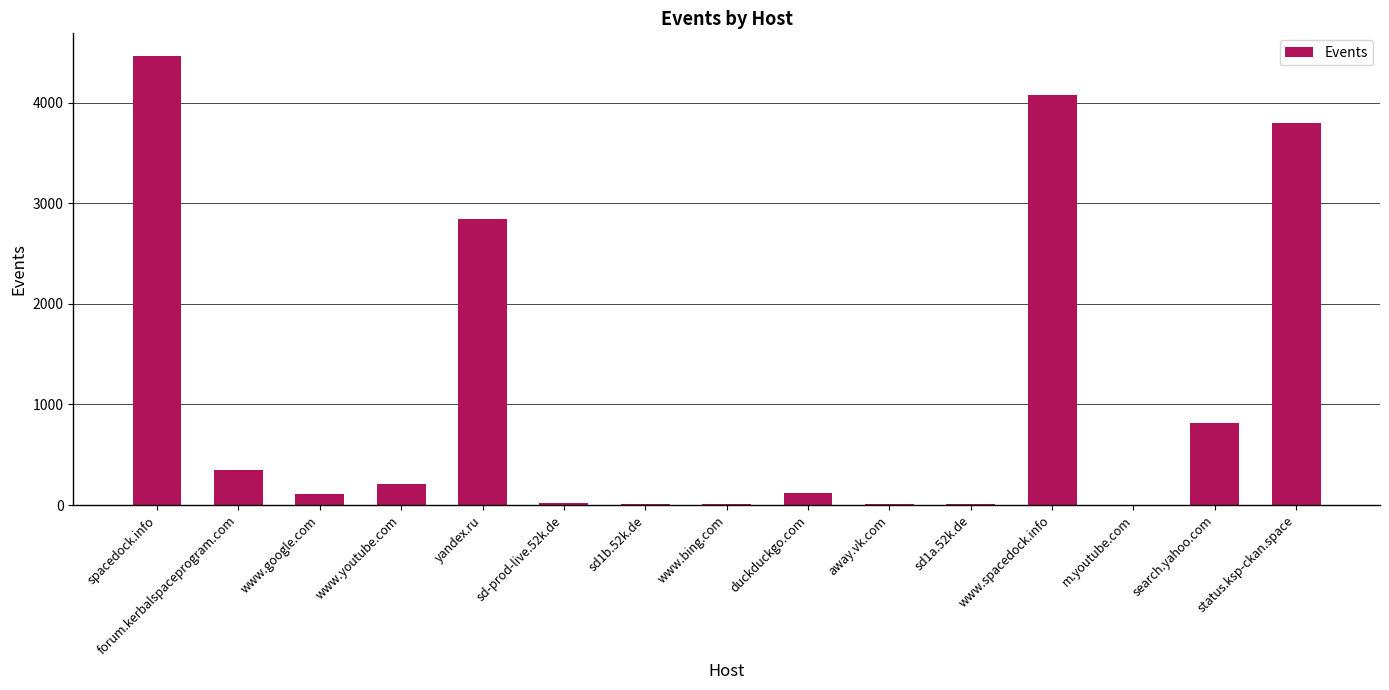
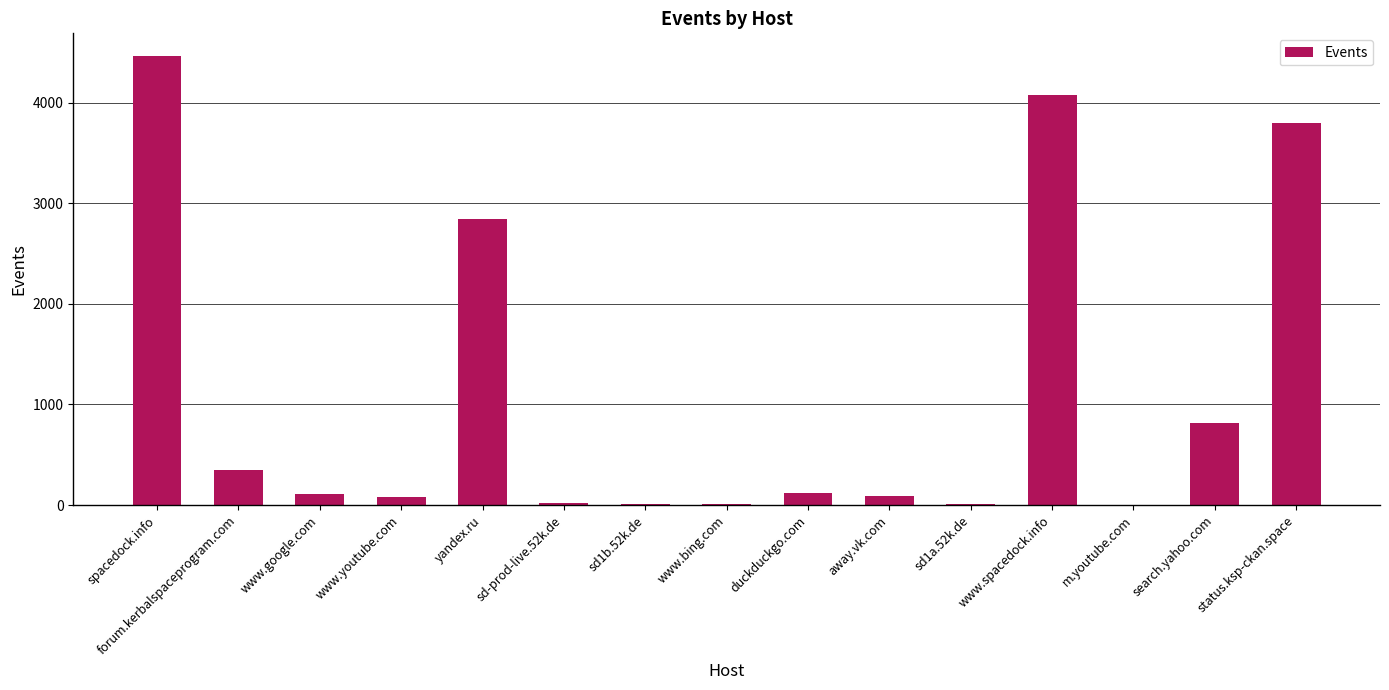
  {
    "spacedock.info": 4470,
    "forum.kerbalspaceprogram.com": 350,
    "www.google.com": 110,
-   "www.youtube.com": 210,
+   "www.youtube.com": 80,
    "yandex.ru": 2840,
    "duckduckgo.com": 120,
-   "away.vk.com": 10,
+   "away.vk.com": 90,
    "www.spacedock.info": 4080,
    "search.yahoo.com": 820,
    "status.ksp-ckan.space": 3800
  }
